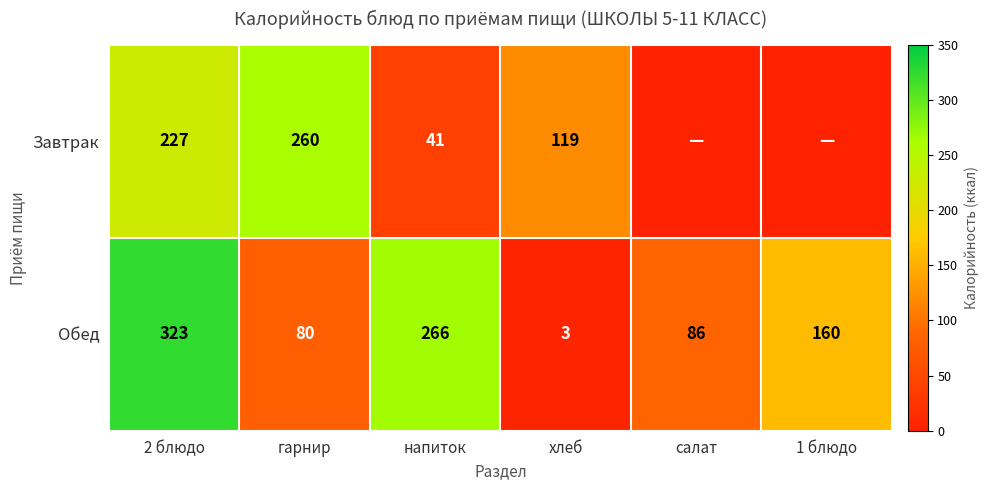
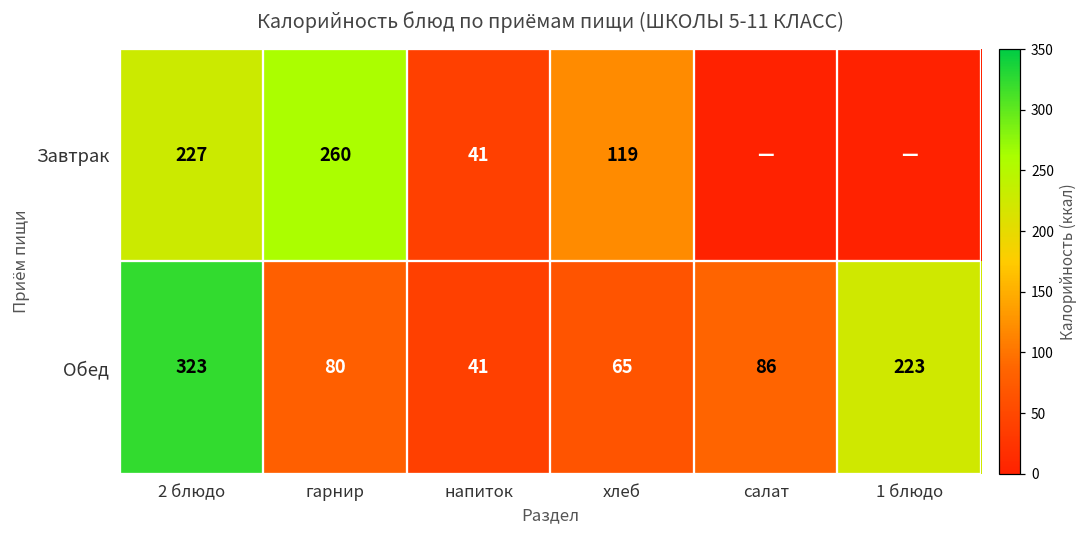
  {
    "Завтрак": {
      "2 блюдо": 227,
      "гарнир": 260,
      "напиток": 41,
      "хлеб": 119
    },
    "Обед": {
      "2 блюдо": 323,
      "гарнир": 80,
-     "напиток": 266,
-     "хлеб": 3,
+     "напиток": 41,
+     "хлеб": 65,
      "салат": 86,
-     "1 блюдо": 160
+     "1 блюдо": 223
    }
  }
